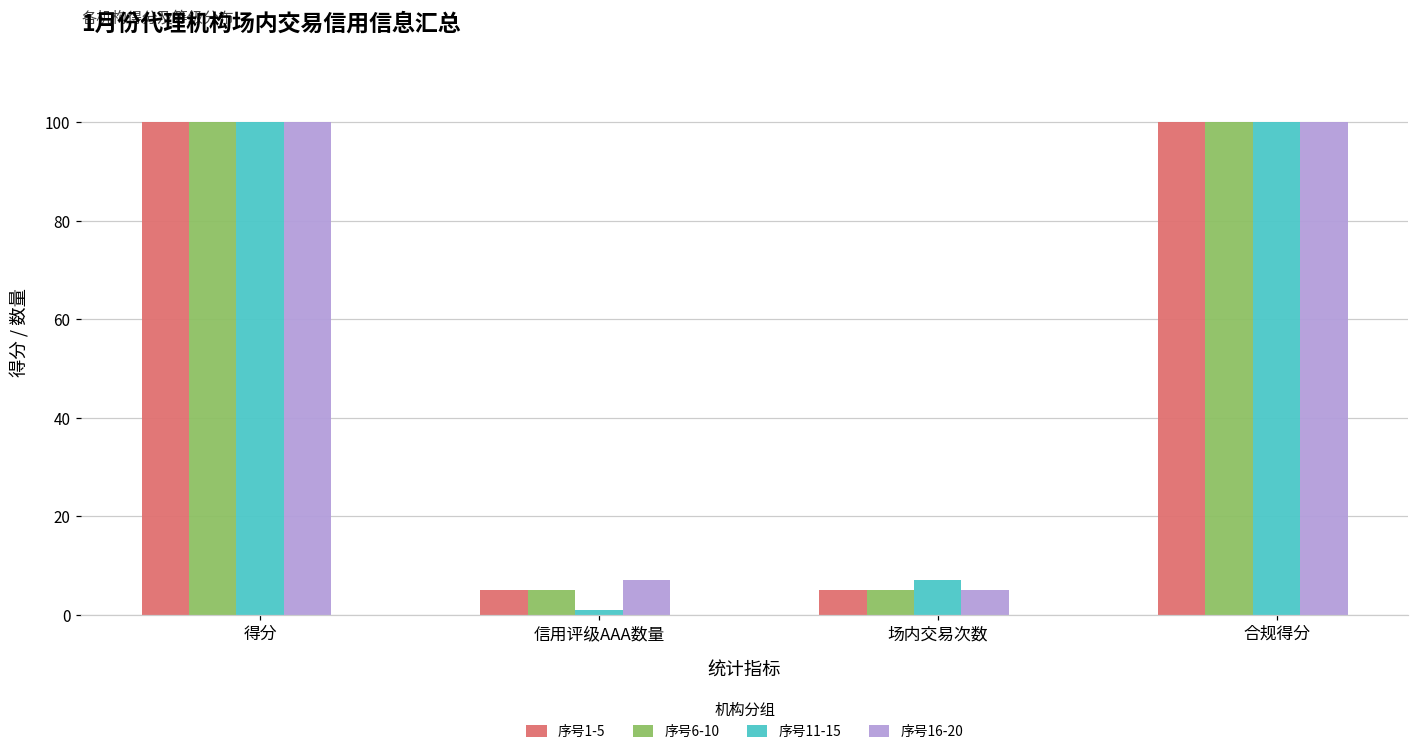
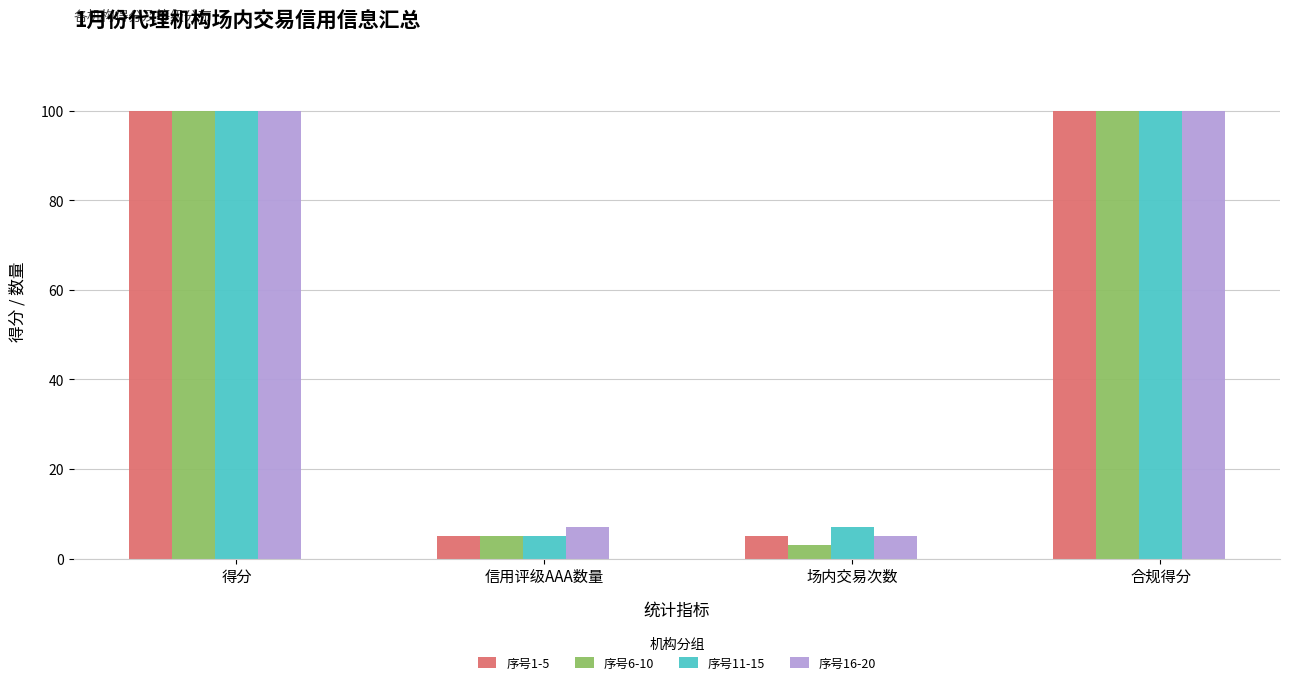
  {
    "序号1-5": {
      "得分": 100,
      "信用评级AAA数量": 5,
      "场内交易次数": 5,
      "合规得分": 100
    },
    "序号6-10": {
      "得分": 100,
      "信用评级AAA数量": 5,
-     "场内交易次数": 5,
+     "场内交易次数": 3,
      "合规得分": 100
    },
    "序号11-15": {
      "得分": 100,
-     "信用评级AAA数量": 1,
+     "信用评级AAA数量": 5,
      "场内交易次数": 7,
      "合规得分": 100
    },
    "序号16-20": {
      "得分": 100,
      "信用评级AAA数量": 7,
      "场内交易次数": 5,
      "合规得分": 100
    }
  }
